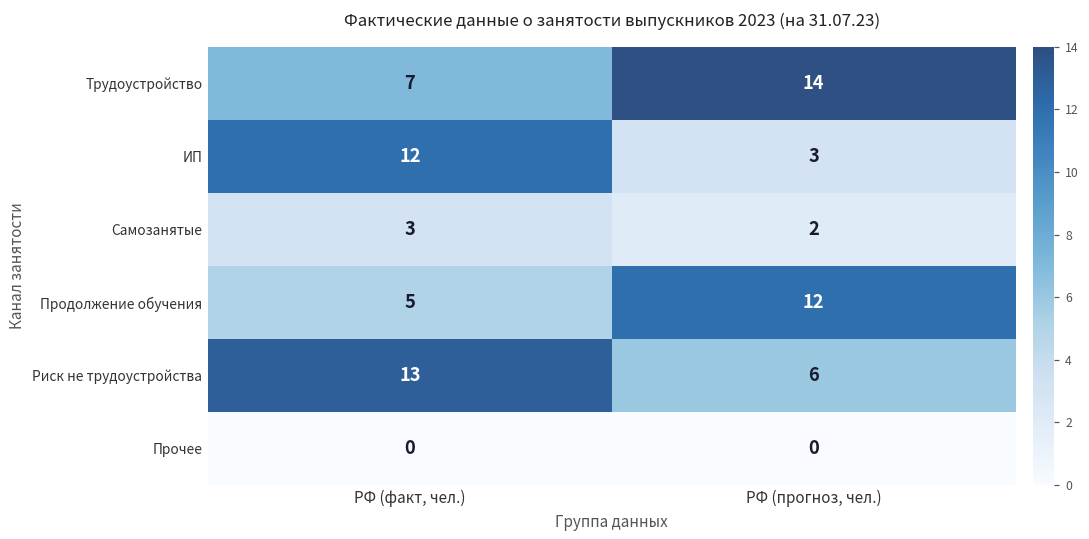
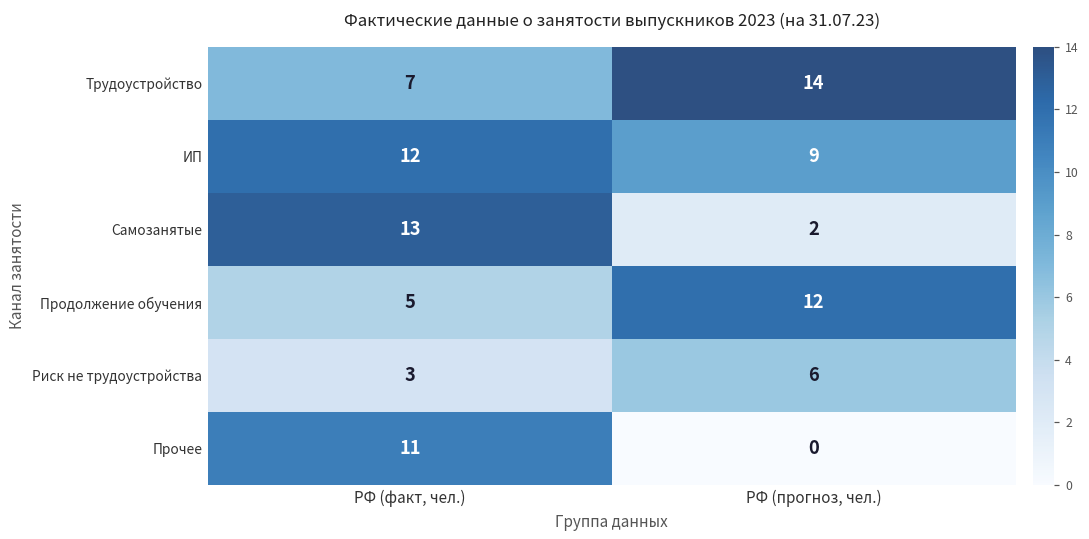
  {
    "Трудоустройство": {
      "РФ (факт, чел.)": 7,
      "РФ (прогноз, чел.)": 14
    },
    "ИП": {
      "РФ (факт, чел.)": 12,
-     "РФ (прогноз, чел.)": 3
+     "РФ (прогноз, чел.)": 9
    },
    "Самозанятые": {
-     "РФ (факт, чел.)": 3,
+     "РФ (факт, чел.)": 13,
      "РФ (прогноз, чел.)": 2
    },
    "Продолжение обучения": {
      "РФ (факт, чел.)": 5,
      "РФ (прогноз, чел.)": 12
    },
    "Риск не трудоустройства": {
-     "РФ (факт, чел.)": 13,
+     "РФ (факт, чел.)": 3,
      "РФ (прогноз, чел.)": 6
    },
    "Прочее": {
-     "РФ (факт, чел.)": 0,
+     "РФ (факт, чел.)": 11,
      "РФ (прогноз, чел.)": 0
    }
  }
